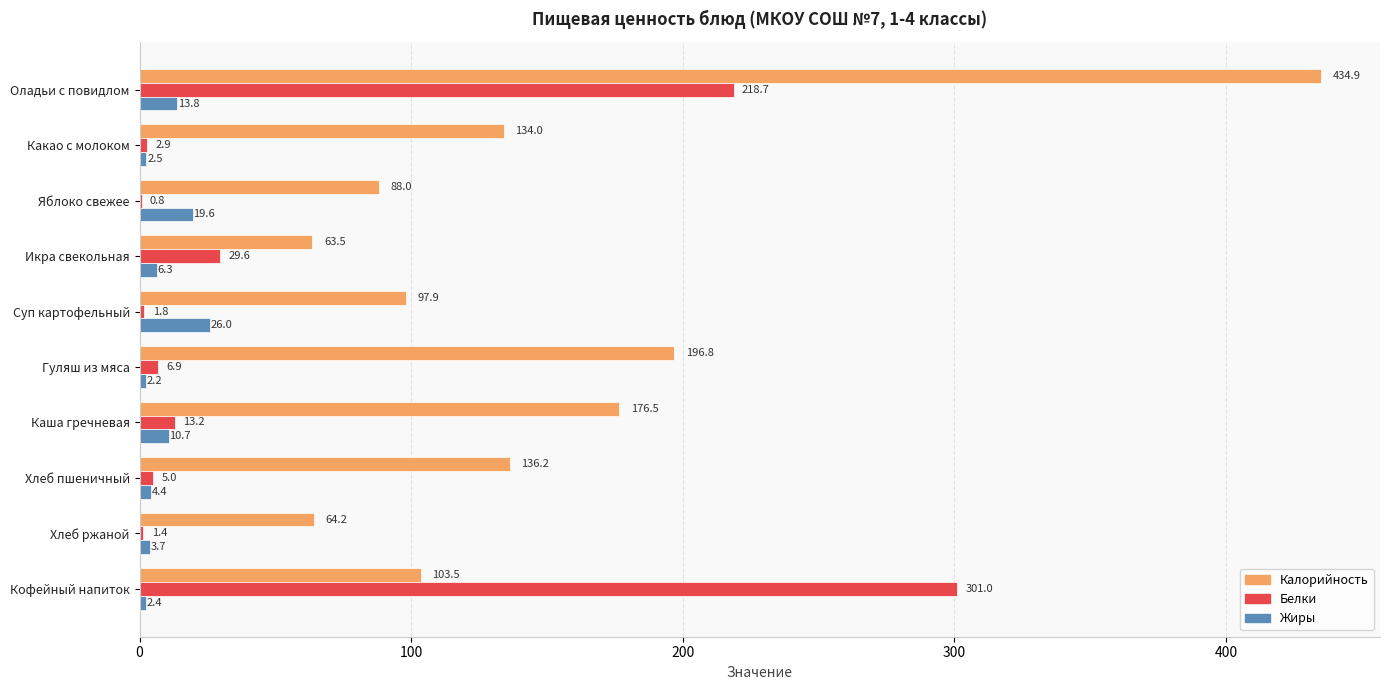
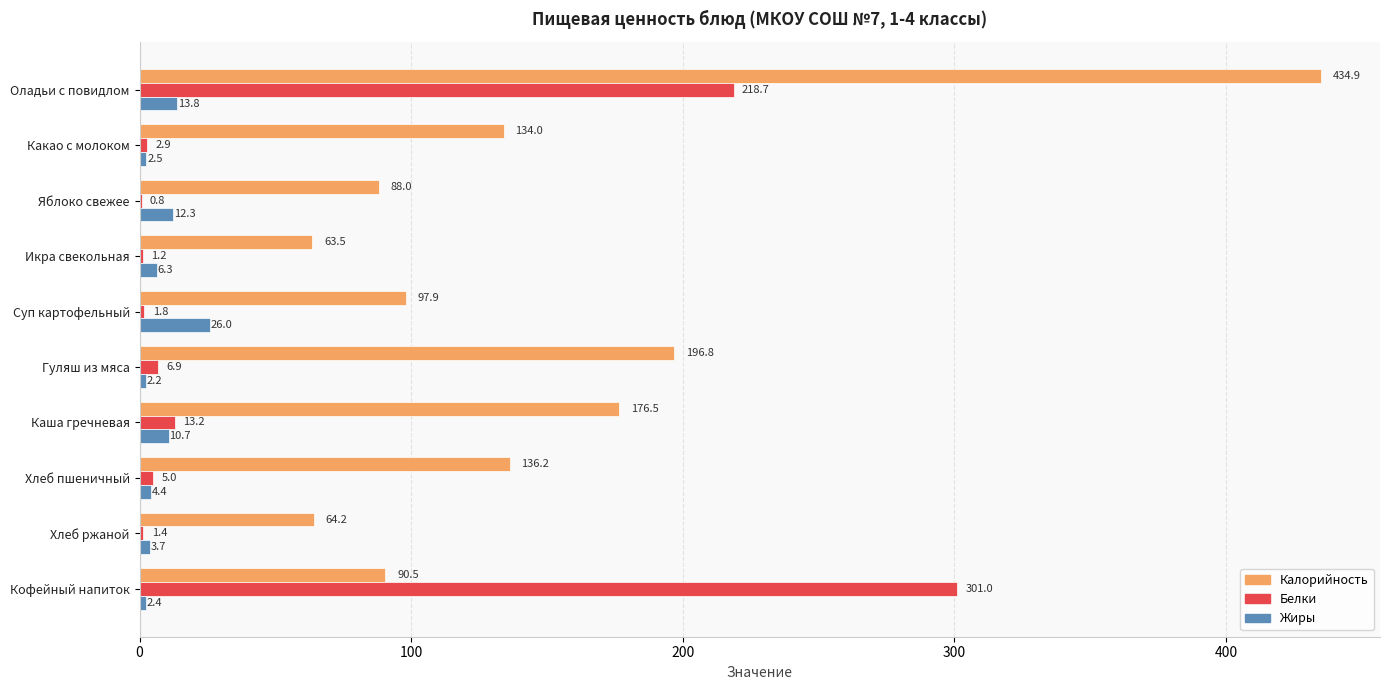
  {
    "Калорийность": {
      "Оладьи с повидлом": 434.9,
      "Какао с молоком": 134.0,
      "Яблоко свежее": 88.0,
      "Икра свекольная": 63.5,
      "Суп картофельный": 97.9,
      "Гуляш из мяса": 196.8,
      "Каша гречневая": 176.5,
      "Хлеб пшеничный": 136.2,
      "Хлеб ржаной": 64.2,
-     "Кофейный напиток": 103.5
+     "Кофейный напиток": 90.5
    },
    "Белки": {
      "Оладьи с повидлом": 218.7,
      "Какао с молоком": 2.9,
      "Яблоко свежее": 0.8,
-     "Икра свекольная": 29.6,
+     "Икра свекольная": 1.2,
      "Суп картофельный": 1.8,
      "Гуляш из мяса": 6.9,
      "Каша гречневая": 13.2,
      "Хлеб пшеничный": 5.0,
      "Хлеб ржаной": 1.4,
      "Кофейный напиток": 301.0
    },
    "Жиры": {
      "Оладьи с повидлом": 13.8,
      "Какао с молоком": 2.5,
-     "Яблоко свежее": 19.6,
+     "Яблоко свежее": 12.3,
      "Икра свекольная": 6.3,
      "Суп картофельный": 26.0,
      "Гуляш из мяса": 2.2,
      "Каша гречневая": 10.7,
      "Хлеб пшеничный": 4.4,
      "Хлеб ржаной": 3.7,
      "Кофейный напиток": 2.4
    }
  }
